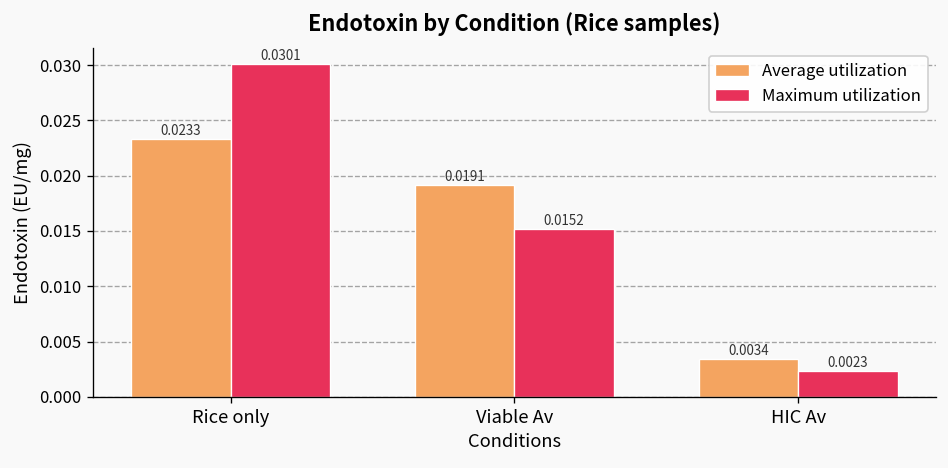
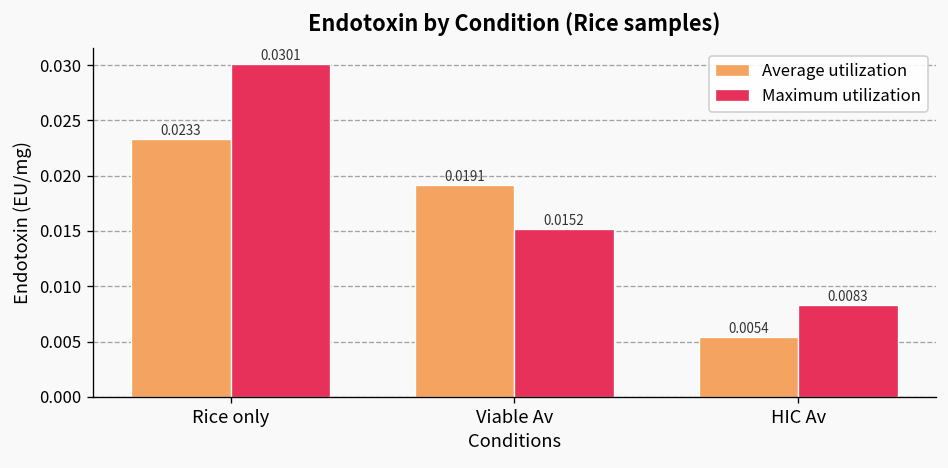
  {
    "Average utilization": {
      "Rice only": 0.0233,
      "Viable Av": 0.0191,
-     "HIC Av": 0.0034
+     "HIC Av": 0.0054
    },
    "Maximum utilization": {
      "Rice only": 0.0301,
      "Viable Av": 0.0152,
-     "HIC Av": 0.0023
+     "HIC Av": 0.0083
    }
  }
